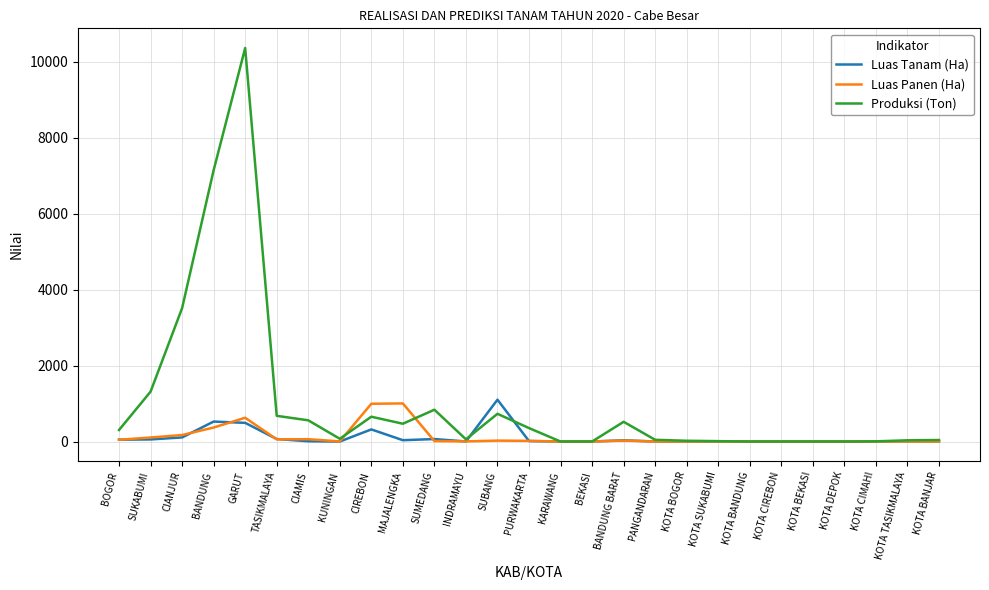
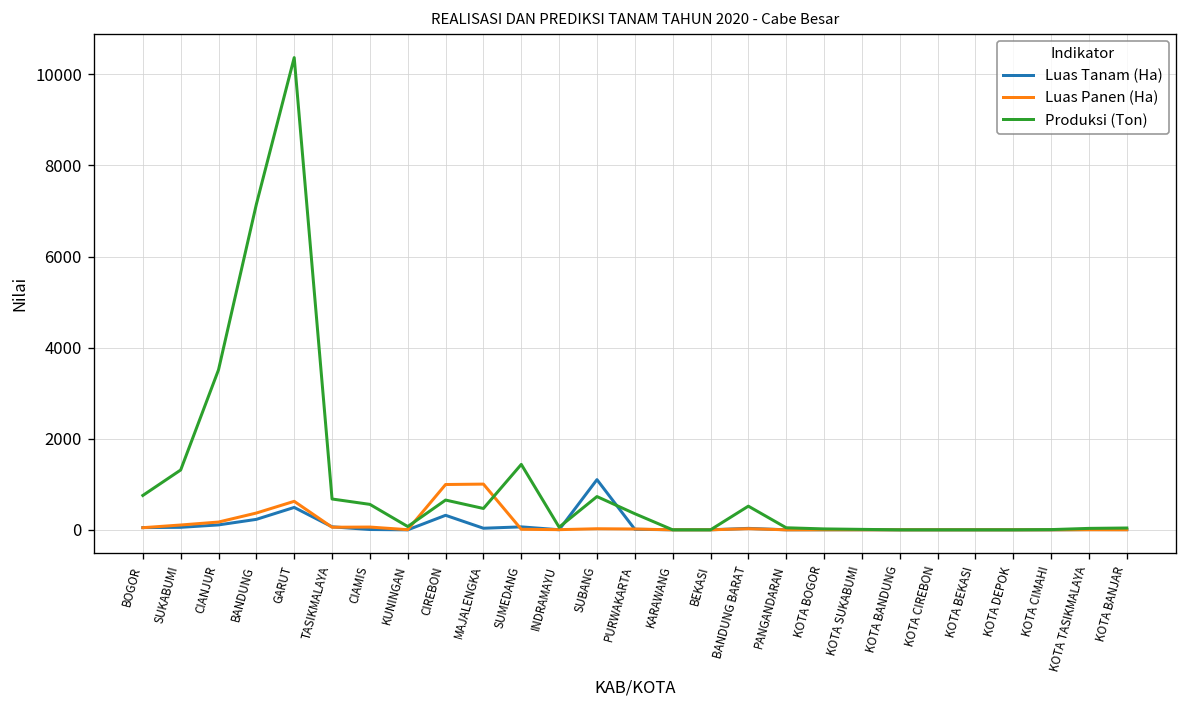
  {
    "Luas Tanam (Ha)": {
-     "BANDUNG": 500,
+     "BANDUNG": 200,
      "GARUT": 500,
      "CIREBON": 300,
      "MAJALENGKA": 0,
      "SUBANG": 1100
    },
    "Luas Panen (Ha)": {
      "BANDUNG": 400,
      "GARUT": 600,
      "CIREBON": 1000,
      "MAJALENGKA": 1000,
      "SUBANG": 0
    },
    "Produksi (Ton)": {
-     "BOGOR": 300,
+     "BOGOR": 800,
      "SUKABUMI": 1300,
      "CIANJUR": 3500,
      "BANDUNG": 7100,
      "GARUT": 10400,
      "TASIKMALAYA": 700,
      "CIAMIS": 600,
      "KUNINGAN": 100,
      "CIREBON": 700,
      "MAJALENGKA": 500,
-     "SUMEDANG": 800,
+     "SUMEDANG": 1400,
      "SUBANG": 700,
      "PURWAKARTA": 400,
      "BANDUNG BARAT": 500
    }
  }
